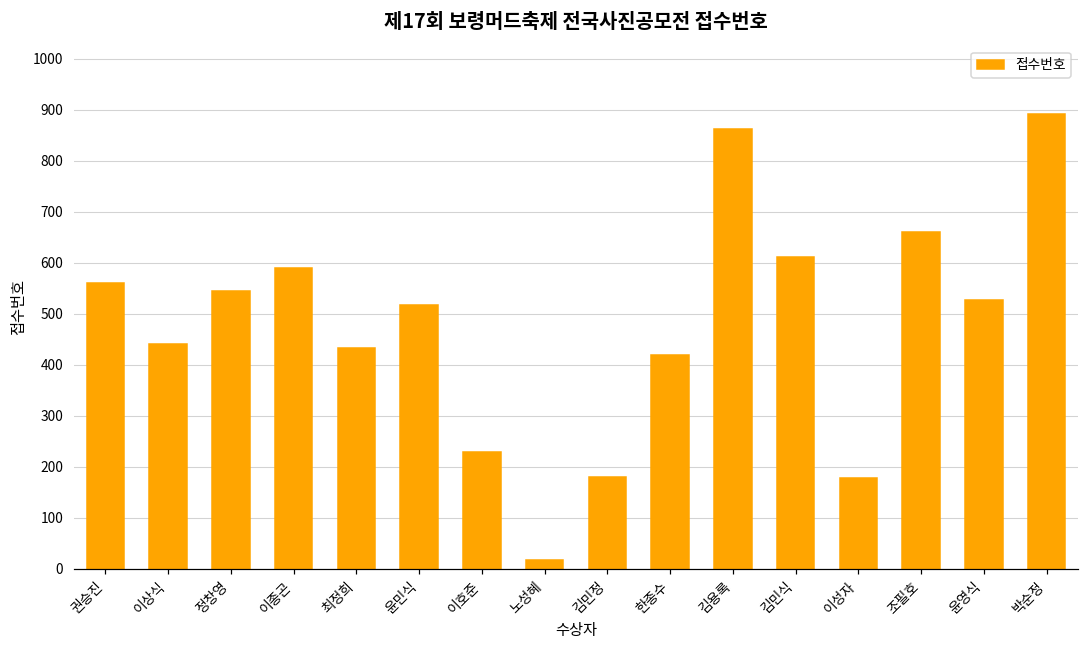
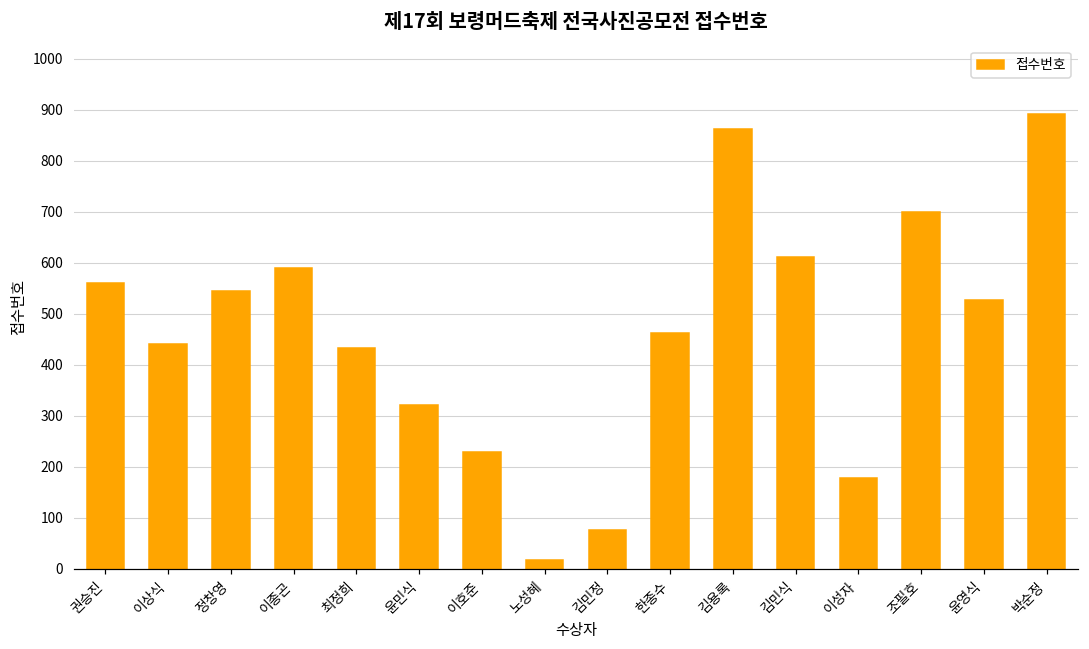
  {
    "권승진": 560,
    "이상식": 440,
    "정창영": 540,
    "이종곤": 590,
    "최정희": 430,
-   "윤민식": 520,
+   "윤민식": 320,
    "이호준": 230,
    "노성혜": 20,
-   "김민정": 180,
-   "한종수": 420,
+   "김민정": 80,
+   "한종수": 460,
    "김용록": 860,
    "김민식": 610,
    "이성자": 180,
-   "조필호": 660,
+   "조필호": 700,
    "윤영식": 530,
    "박순정": 890
  }
